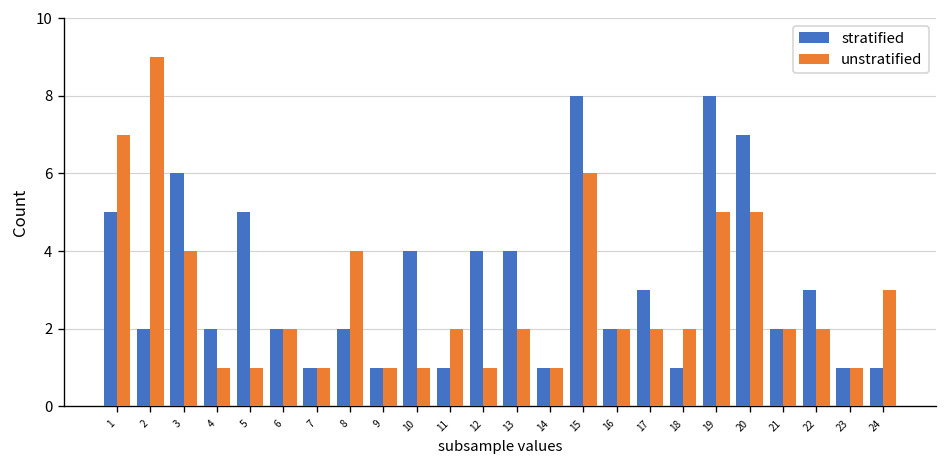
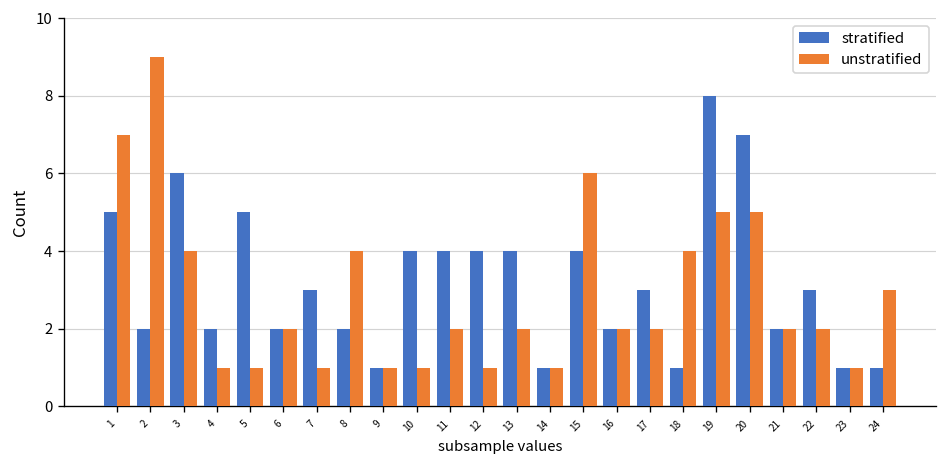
  {
    "stratified": {
      "1": 5,
      "2": 2,
      "3": 6,
      "4": 2,
      "5": 5,
      "6": 2,
-     "7": 1,
+     "7": 3,
      "8": 2,
      "9": 1,
      "10": 4,
-     "11": 1,
+     "11": 4,
      "12": 4,
      "13": 4,
      "14": 1,
-     "15": 8,
+     "15": 4,
      "16": 2,
      "17": 3,
      "18": 1,
      "19": 8,
      "20": 7,
      "21": 2,
      "22": 3,
      "23": 1,
      "24": 1
    },
    "unstratified": {
      "1": 7,
      "2": 9,
      "3": 4,
      "4": 1,
      "5": 1,
      "6": 2,
      "7": 1,
      "8": 4,
      "9": 1,
      "10": 1,
      "11": 2,
      "12": 1,
      "13": 2,
      "14": 1,
      "15": 6,
      "16": 2,
      "17": 2,
-     "18": 2,
+     "18": 4,
      "19": 5,
      "20": 5,
      "21": 2,
      "22": 2,
      "23": 1,
      "24": 3
    }
  }
